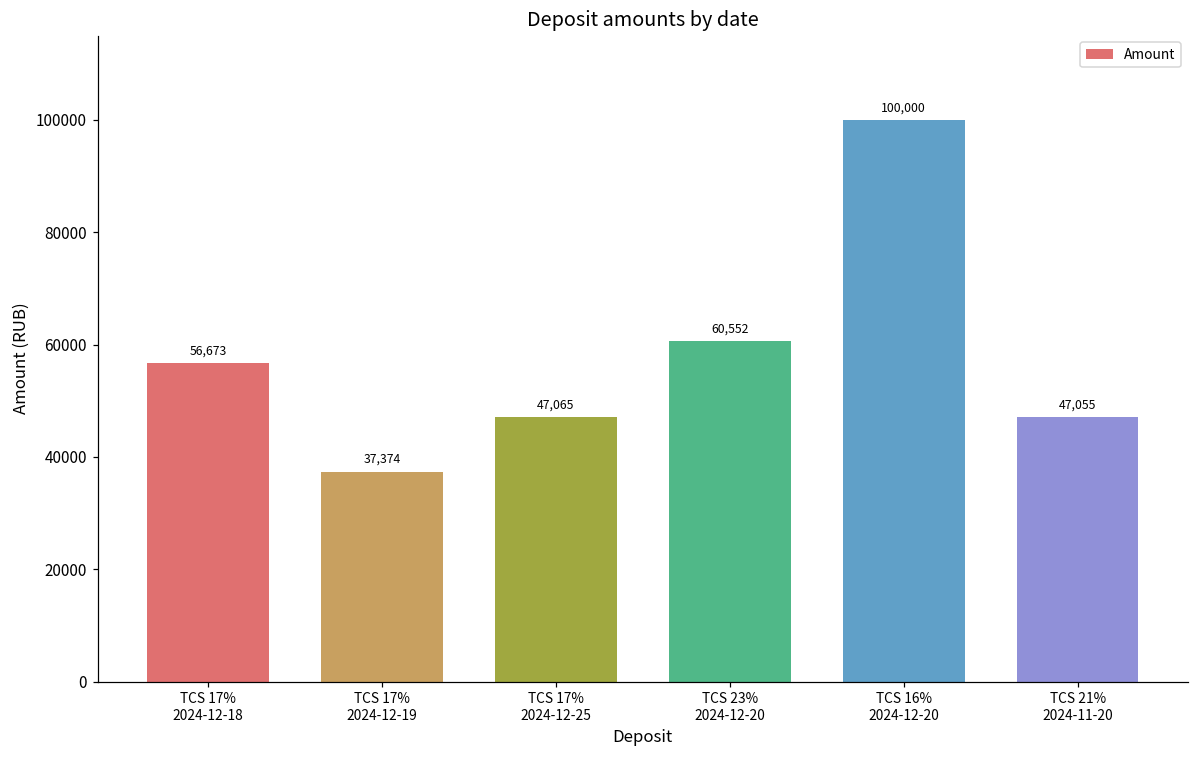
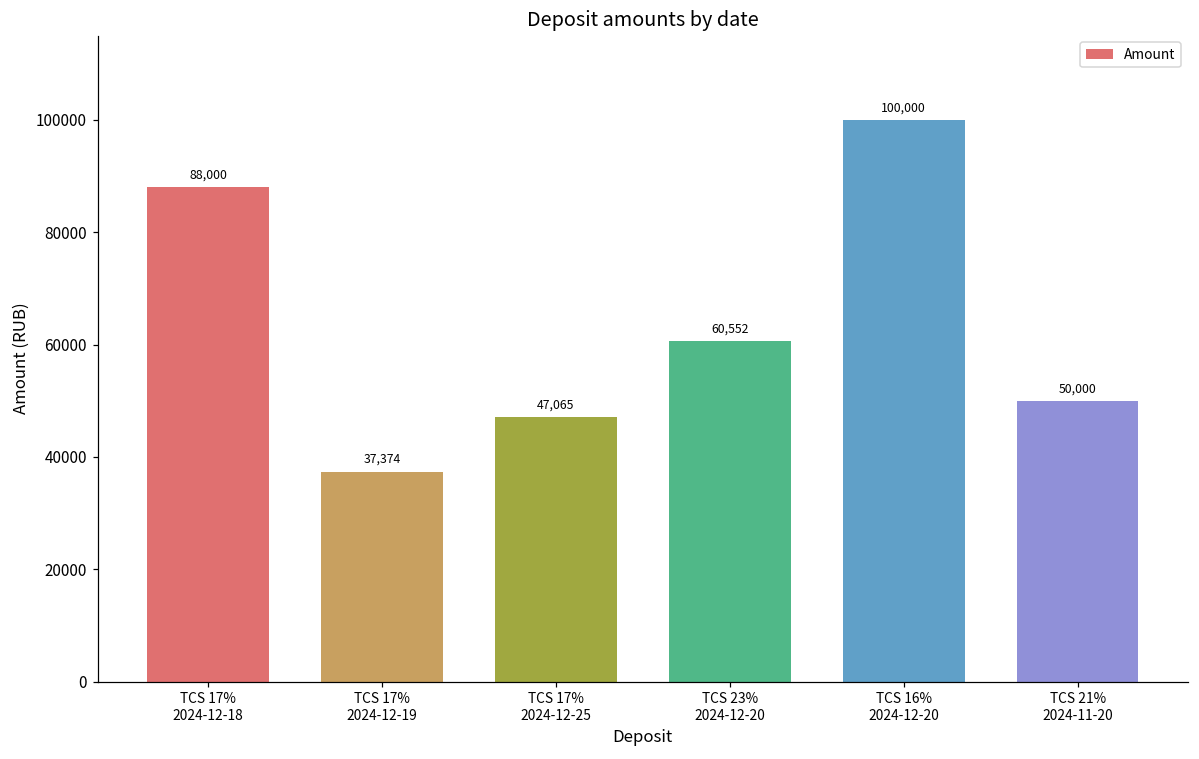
  {
-   "TCS 17% 2024-12-18": "56,673",
+   "TCS 17% 2024-12-18": "88,000",
    "TCS 17% 2024-12-19": "37,374",
    "TCS 17% 2024-12-25": "47,065",
    "TCS 23% 2024-12-20": "60,552",
    "TCS 16% 2024-12-20": "100,000",
-   "TCS 21% 2024-11-20": "47,055"
+   "TCS 21% 2024-11-20": "50,000"
  }
